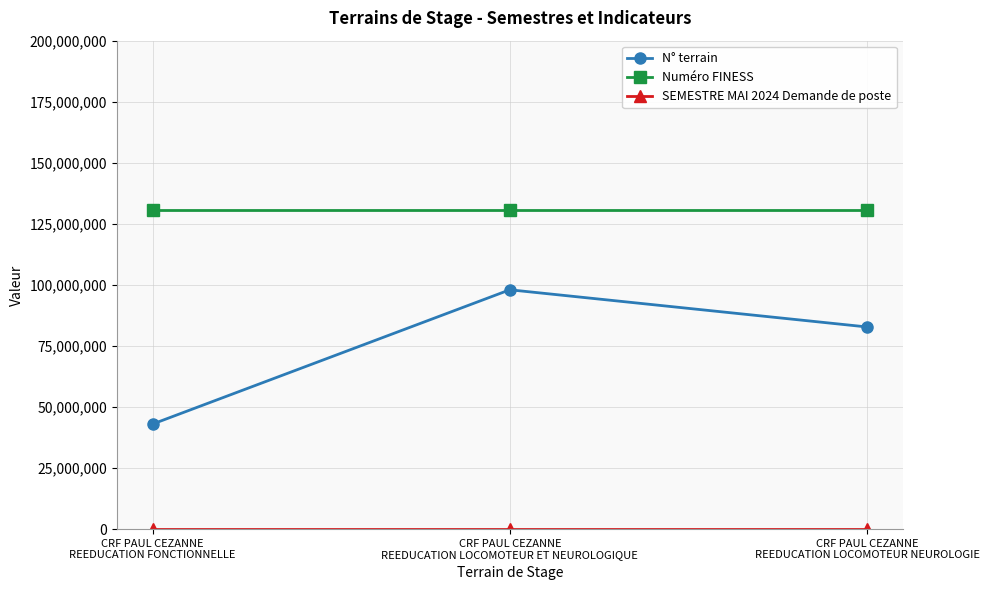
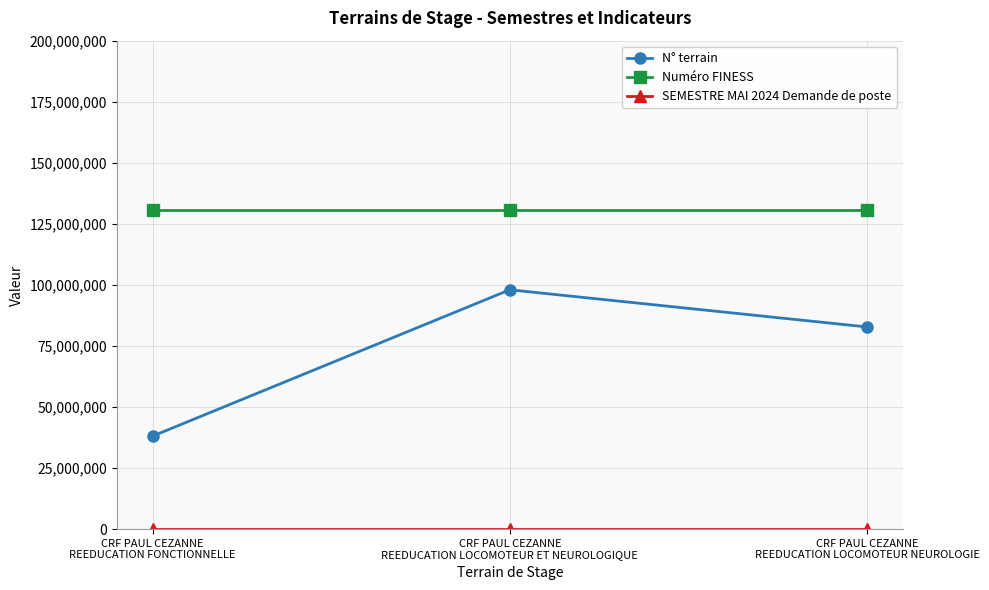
  {
    "N° terrain": {
-     "CRF PAUL CEZANNE REEDUCATION FONCTIONNELLE": "43,000,000",
+     "CRF PAUL CEZANNE REEDUCATION FONCTIONNELLE": "38,000,000",
      "CRF PAUL CEZANNE REEDUCATION LOCOMOTEUR ET NEUROLOGIQUE": "98,000,000",
      "CRF PAUL CEZANNE REEDUCATION LOCOMOTEUR NEUROLOGIE": "83,000,000"
    },
    "Numéro FINESS": {
      "CRF PAUL CEZANNE REEDUCATION FONCTIONNELLE": "131,000,000",
      "CRF PAUL CEZANNE REEDUCATION LOCOMOTEUR ET NEUROLOGIQUE": "131,000,000",
      "CRF PAUL CEZANNE REEDUCATION LOCOMOTEUR NEUROLOGIE": "131,000,000"
    },
    "SEMESTRE MAI 2024 Demande de poste": {
      "CRF PAUL CEZANNE REEDUCATION FONCTIONNELLE": "0",
      "CRF PAUL CEZANNE REEDUCATION LOCOMOTEUR ET NEUROLOGIQUE": "0",
      "CRF PAUL CEZANNE REEDUCATION LOCOMOTEUR NEUROLOGIE": "0"
    }
  }
